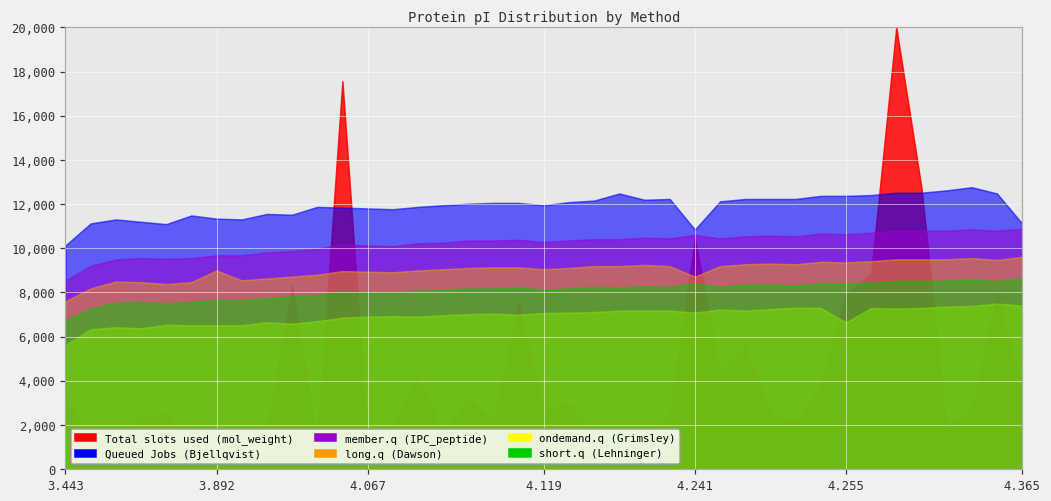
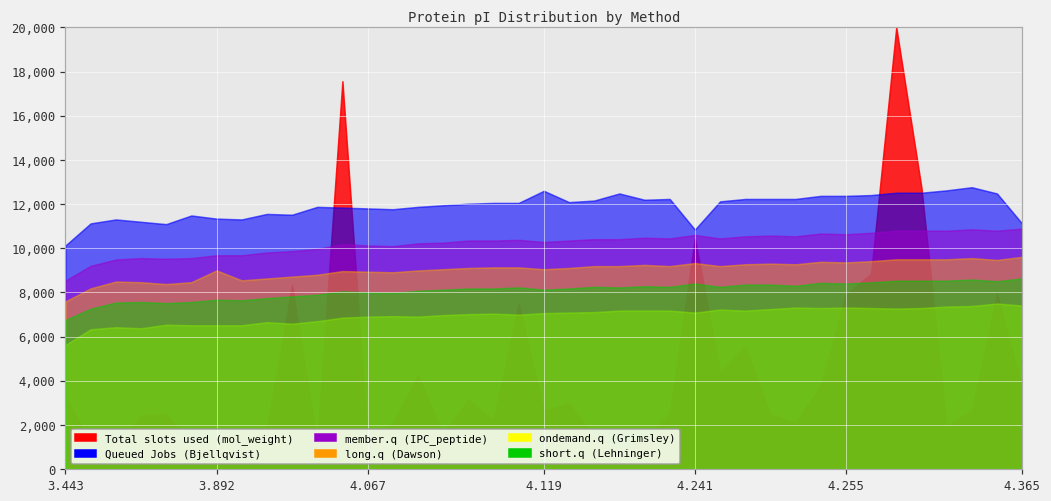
  {
    "Total slots used (mol_weight)": {
      "3.443": "3,300",
      "4.119": "2,700",
      "4.241": "10,400",
      "4.255": "7,900",
      "4.365": "3,700"
    },
    "Queued Jobs (Bjellqvist)": {
      "3.443": "10,100",
      "3.892": "11,300",
      "4.067": "11,800",
-     "4.119": "11,900",
+     "4.119": "12,600",
      "4.241": "10,800",
      "4.255": "12,400",
      "4.365": "11,100"
    },
    "member.q (IPC_peptide)": {
      "3.443": "8,500",
      "3.892": "9,700",
      "4.067": "10,100",
      "4.119": "10,300",
      "4.241": "10,600",
      "4.255": "10,600",
      "4.365": "10,900"
    },
    "long.q (Dawson)": {
      "3.443": "7,600",
      "3.892": "9,000",
      "4.067": "8,900",
      "4.119": "9,000",
-     "4.241": "8,700",
+     "4.241": "9,300",
      "4.255": "9,400",
      "4.365": "9,600"
    },
    "ondemand.q (Grimsley)": {
      "3.443": "5,600",
      "3.892": "6,500",
      "4.067": "6,900",
      "4.119": "7,100",
      "4.241": "7,100",
-     "4.255": "6,600",
+     "4.255": "7,300",
      "4.365": "7,400"
    },
    "short.q (Lehninger)": {
      "3.443": "6,800",
      "3.892": "7,700",
      "4.067": "8,000",
      "4.119": "8,100",
      "4.241": "8,400",
      "4.255": "8,400",
      "4.365": "8,600"
    }
  }
